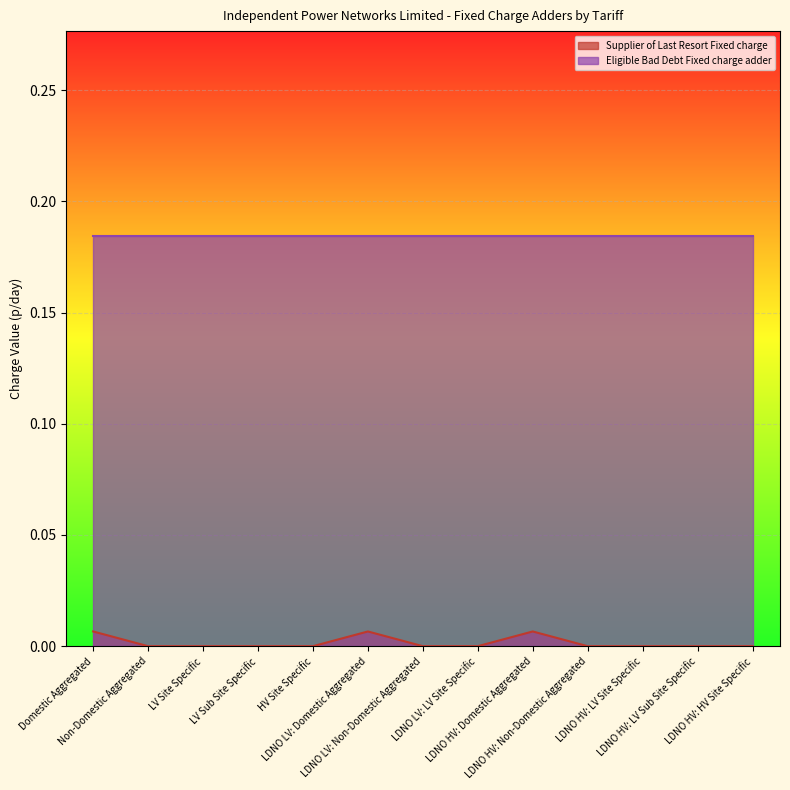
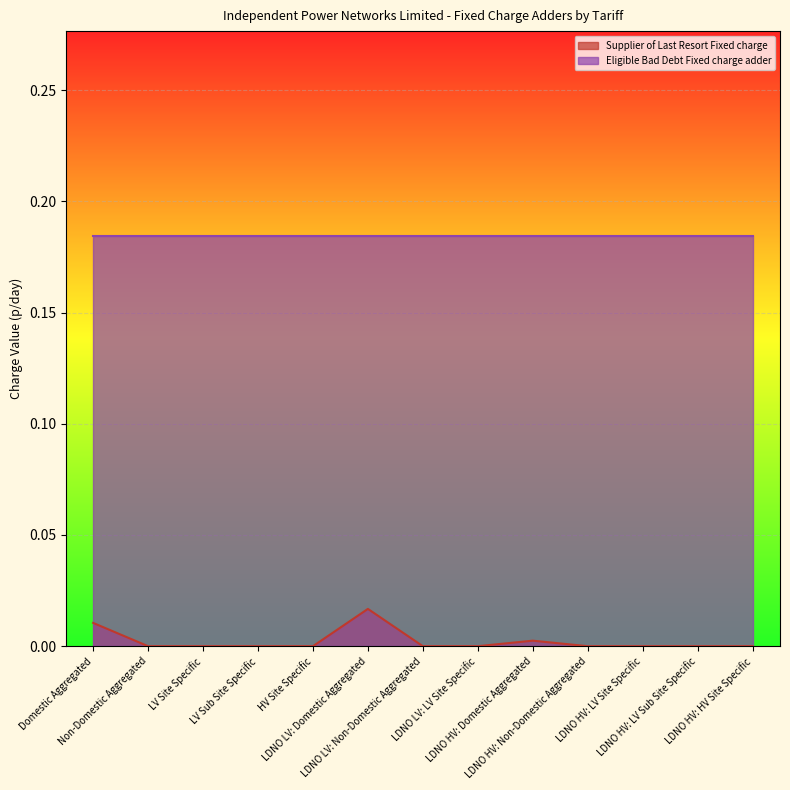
  {
    "Supplier of Last Resort Fixed charge": {
-     "Domestic Aggregated": 0.007,
+     "Domestic Aggregated": 0.010,
      "Non-Domestic Aggregated": 0.000,
      "LV Site Specific": 0.000,
      "LV Sub Site Specific": 0.000,
      "HV Site Specific": 0.000,
-     "LDNO LV: Domestic Aggregated": 0.007,
+     "LDNO LV: Domestic Aggregated": 0.017,
      "LDNO LV: Non-Domestic Aggregated": 0.000,
      "LDNO LV: LV Site Specific": 0.000,
-     "LDNO HV: Domestic Aggregated": 0.007,
+     "LDNO HV: Domestic Aggregated": 0.002,
      "LDNO HV: Non-Domestic Aggregated": 0.000,
      "LDNO HV: LV Site Specific": 0.000,
      "LDNO HV: LV Sub Site Specific": 0.000,
      "LDNO HV: HV Site Specific": 0.000
    },
    "Eligible Bad Debt Fixed charge adder": {
      "Domestic Aggregated": 0.184,
      "Non-Domestic Aggregated": 0.184,
      "LV Site Specific": 0.184,
      "LV Sub Site Specific": 0.184,
      "HV Site Specific": 0.184,
      "LDNO LV: Domestic Aggregated": 0.184,
      "LDNO LV: Non-Domestic Aggregated": 0.184,
      "LDNO LV: LV Site Specific": 0.184,
      "LDNO HV: Domestic Aggregated": 0.184,
      "LDNO HV: Non-Domestic Aggregated": 0.184,
      "LDNO HV: LV Site Specific": 0.184,
      "LDNO HV: LV Sub Site Specific": 0.184,
      "LDNO HV: HV Site Specific": 0.184
    }
  }
